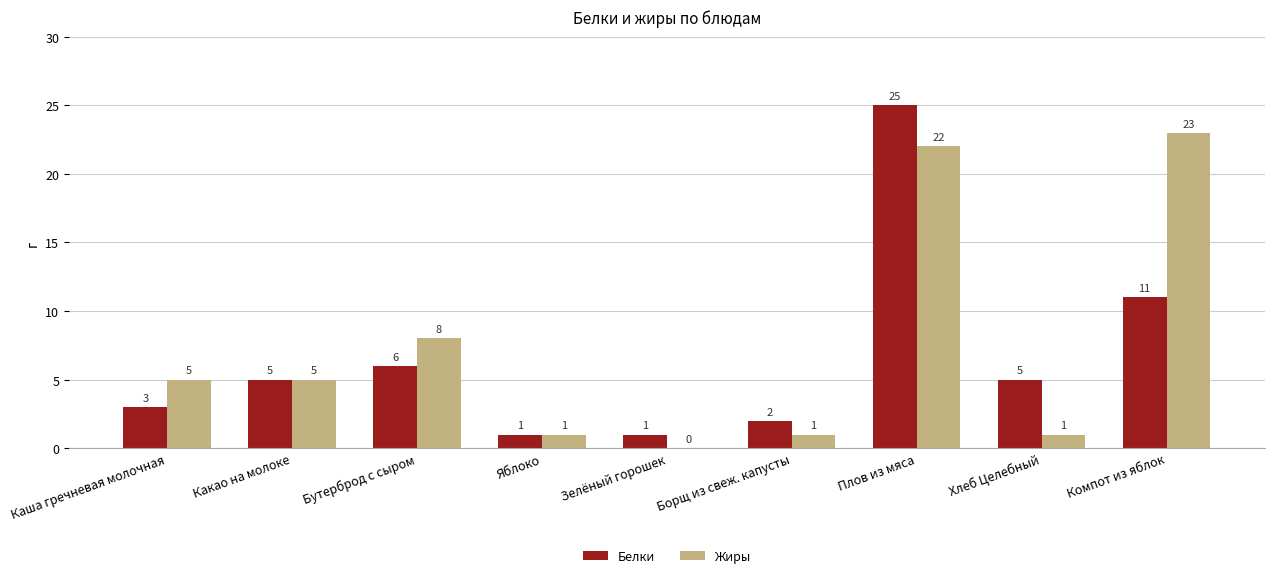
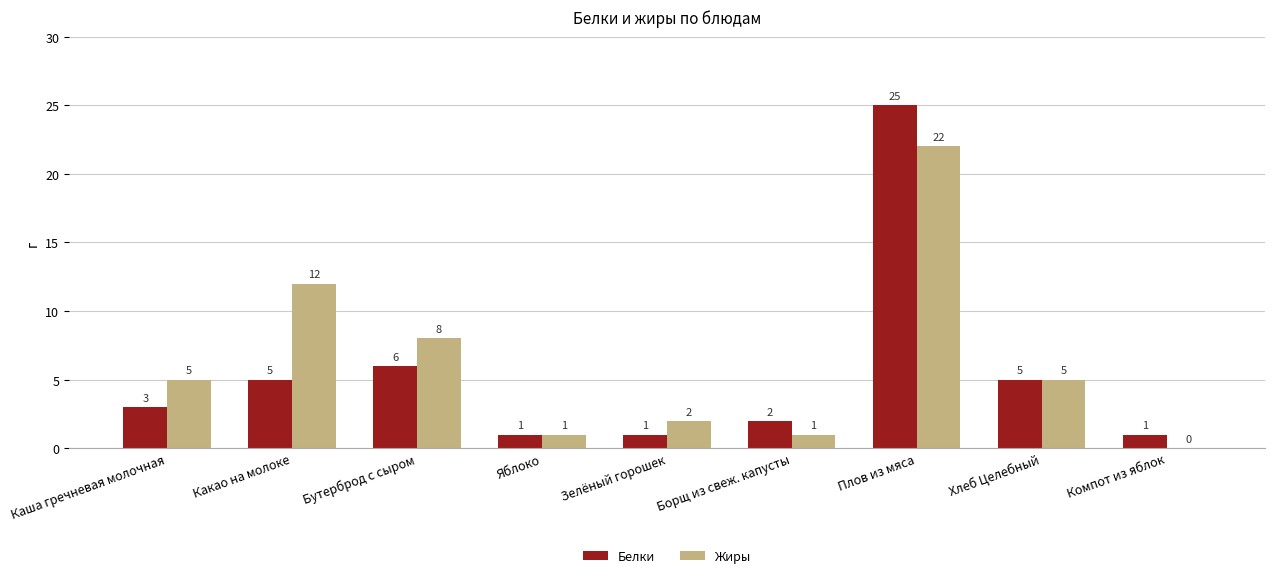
  {
    "Белки": {
      "Каша гречневая молочная": 3,
      "Какао на молоке": 5,
      "Бутерброд с сыром": 6,
      "Яблоко": 1,
      "Зелёный горошек": 1,
      "Борщ из свеж. капусты": 2,
      "Плов из мяса": 25,
      "Хлеб Целебный": 5,
-     "Компот из яблок": 11
+     "Компот из яблок": 1
    },
    "Жиры": {
      "Каша гречневая молочная": 5,
-     "Какао на молоке": 5,
+     "Какао на молоке": 12,
      "Бутерброд с сыром": 8,
      "Яблоко": 1,
-     "Зелёный горошек": 0,
+     "Зелёный горошек": 2,
      "Борщ из свеж. капусты": 1,
      "Плов из мяса": 22,
-     "Хлеб Целебный": 1,
-     "Компот из яблок": 23
+     "Хлеб Целебный": 5,
+     "Компот из яблок": 0
    }
  }
